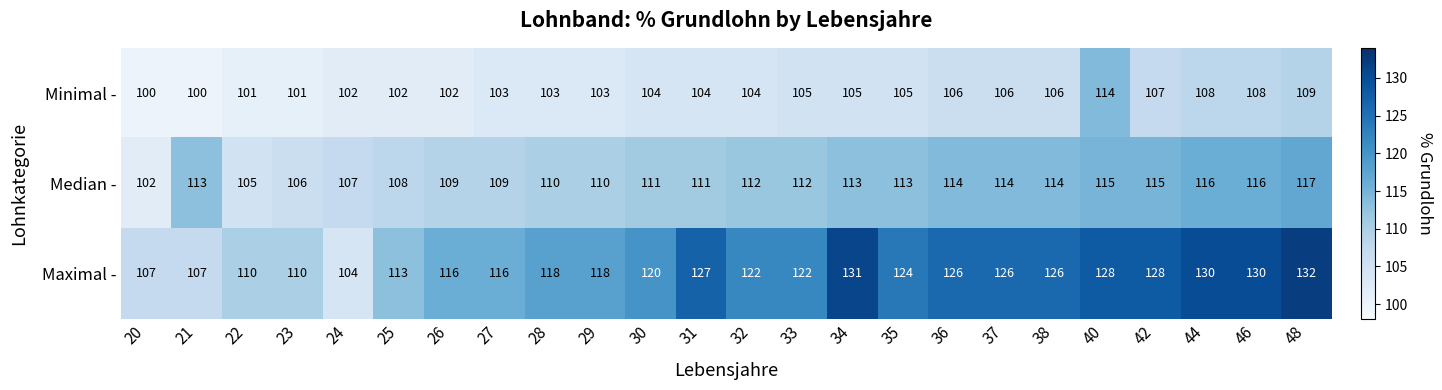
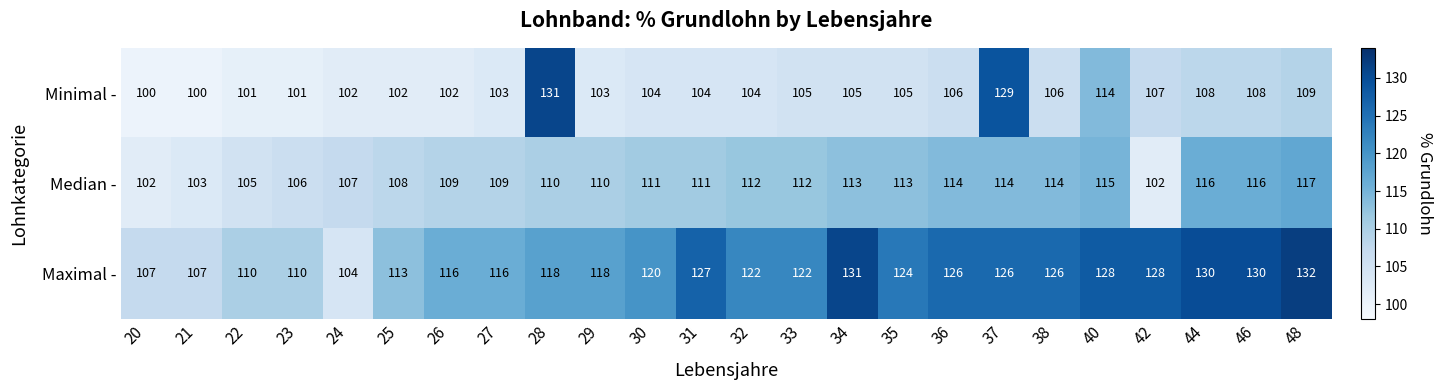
  {
    "Minimal -": {
      "20": 100,
      "21": 100,
      "22": 101,
      "23": 101,
      "24": 102,
      "25": 102,
      "26": 102,
      "27": 103,
-     "28": 103,
+     "28": 131,
      "29": 103,
      "30": 104,
      "31": 104,
      "32": 104,
      "33": 105,
      "34": 105,
      "35": 105,
      "36": 106,
-     "37": 106,
+     "37": 129,
      "38": 106,
      "40": 114,
      "42": 107,
      "44": 108,
      "46": 108,
      "48": 109
    },
    "Median -": {
      "20": 102,
-     "21": 113,
+     "21": 103,
      "22": 105,
      "23": 106,
      "24": 107,
      "25": 108,
      "26": 109,
      "27": 109,
      "28": 110,
      "29": 110,
      "30": 111,
      "31": 111,
      "32": 112,
      "33": 112,
      "34": 113,
      "35": 113,
      "36": 114,
      "37": 114,
      "38": 114,
      "40": 115,
-     "42": 115,
+     "42": 102,
      "44": 116,
      "46": 116,
      "48": 117
    },
    "Maximal -": {
      "20": 107,
      "21": 107,
      "22": 110,
      "23": 110,
      "24": 104,
      "25": 113,
      "26": 116,
      "27": 116,
      "28": 118,
      "29": 118,
      "30": 120,
      "31": 127,
      "32": 122,
      "33": 122,
      "34": 131,
      "35": 124,
      "36": 126,
      "37": 126,
      "38": 126,
      "40": 128,
      "42": 128,
      "44": 130,
      "46": 130,
      "48": 132
    }
  }
